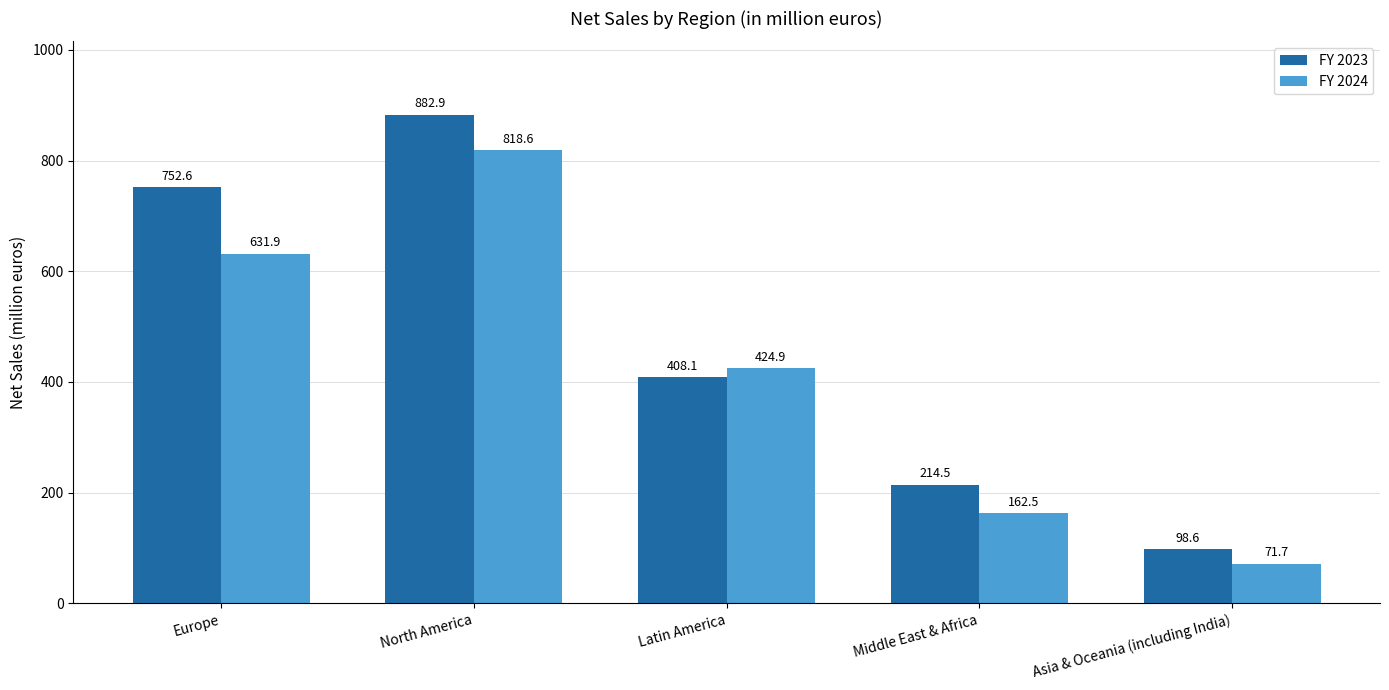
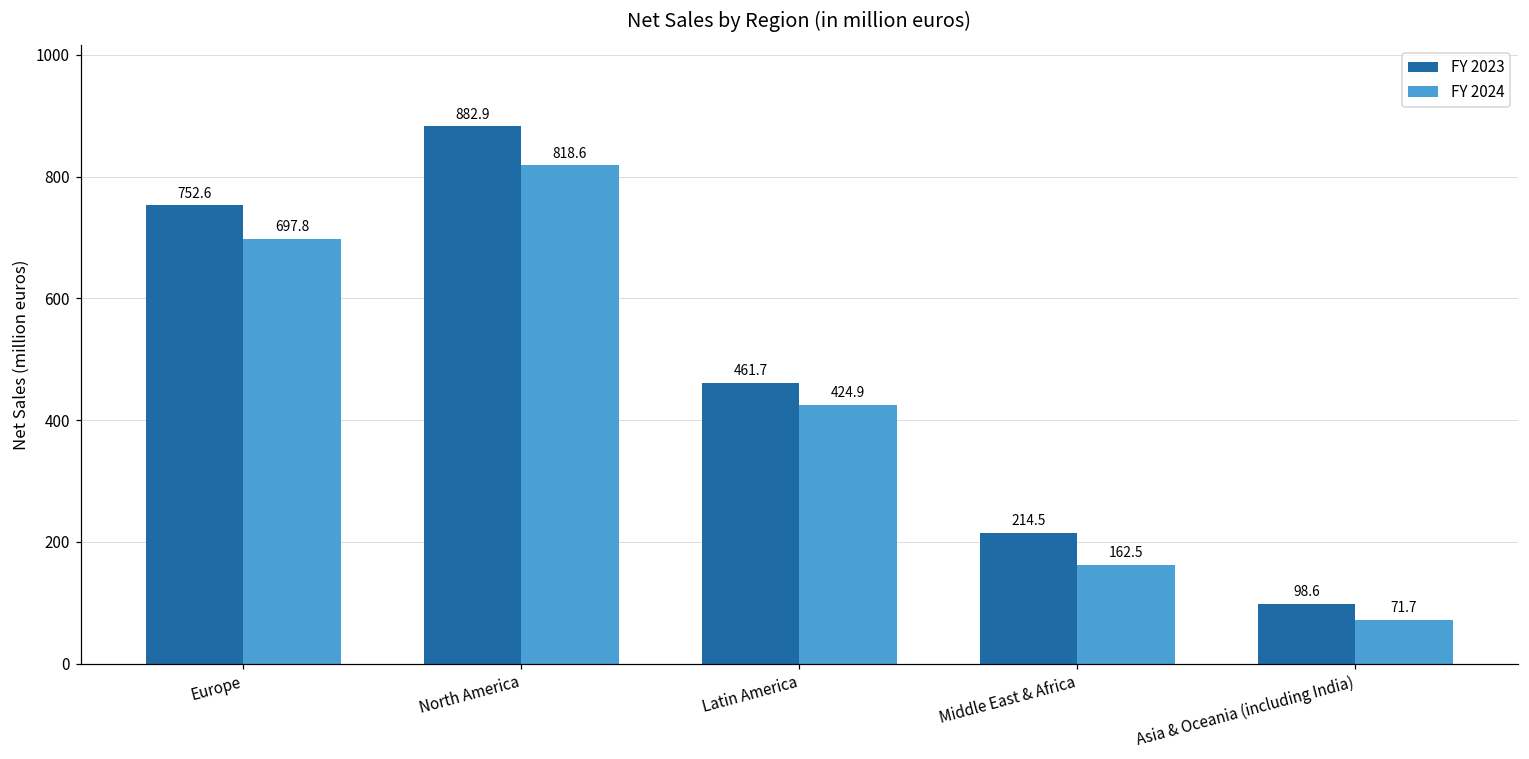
  {
    "FY 2023": {
      "Europe": 752.6,
      "North America": 882.9,
-     "Latin America": 408.1,
+     "Latin America": 461.7,
      "Middle East & Africa": 214.5,
      "Asia & Oceania (including India)": 98.6
    },
    "FY 2024": {
-     "Europe": 631.9,
+     "Europe": 697.8,
      "North America": 818.6,
      "Latin America": 424.9,
      "Middle East & Africa": 162.5,
      "Asia & Oceania (including India)": 71.7
    }
  }
